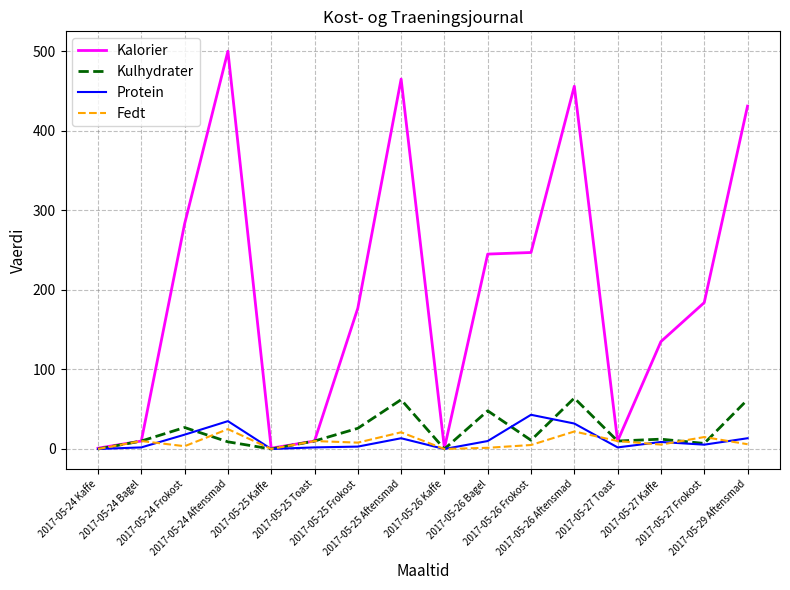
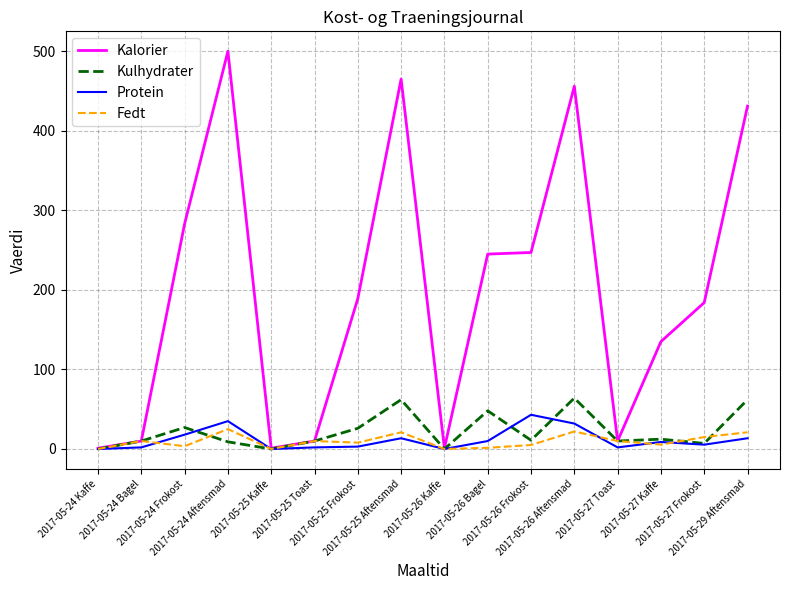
  {
    "Kalorier": {
      "2017-05-24 Frokost": 280,
      "2017-05-24 Aftensmad": 500,
-     "2017-05-25 Frokost": 180,
+     "2017-05-25 Frokost": 190,
      "2017-05-25 Aftensmad": 470,
      "2017-05-26 Bagel": 250,
      "2017-05-26 Frokost": 250,
      "2017-05-26 Aftensmad": 460,
      "2017-05-27 Kaffe": 140,
      "2017-05-27 Frokost": 180,
      "2017-05-29 Aftensmad": 430
    },
    "Kulhydrater": {
      "2017-05-24 Frokost": 30,
      "2017-05-24 Aftensmad": 10,
      "2017-05-25 Frokost": 30,
      "2017-05-25 Aftensmad": 60,
      "2017-05-26 Bagel": 50,
      "2017-05-26 Frokost": 10,
      "2017-05-26 Aftensmad": 60,
      "2017-05-27 Kaffe": 10,
      "2017-05-29 Aftensmad": 60
    },
    "Protein": {
      "2017-05-24 Bagel": 0,
      "2017-05-24 Frokost": 20,
      "2017-05-24 Aftensmad": 40,
      "2017-05-25 Toast": 0,
      "2017-05-25 Frokost": 0,
      "2017-05-25 Aftensmad": 10,
      "2017-05-26 Bagel": 10,
      "2017-05-26 Frokost": 40,
      "2017-05-26 Aftensmad": 30,
      "2017-05-27 Toast": 0,
      "2017-05-27 Kaffe": 10,
      "2017-05-29 Aftensmad": 10
    },
    "Fedt": {
      "2017-05-24 Frokost": 0,
      "2017-05-24 Aftensmad": 30,
      "2017-05-25 Frokost": 10,
      "2017-05-25 Aftensmad": 20,
      "2017-05-26 Bagel": 0,
      "2017-05-26 Frokost": 10,
      "2017-05-26 Aftensmad": 20,
      "2017-05-27 Kaffe": 10,
      "2017-05-27 Frokost": 20,
-     "2017-05-29 Aftensmad": 10
+     "2017-05-29 Aftensmad": 20
    }
  }
